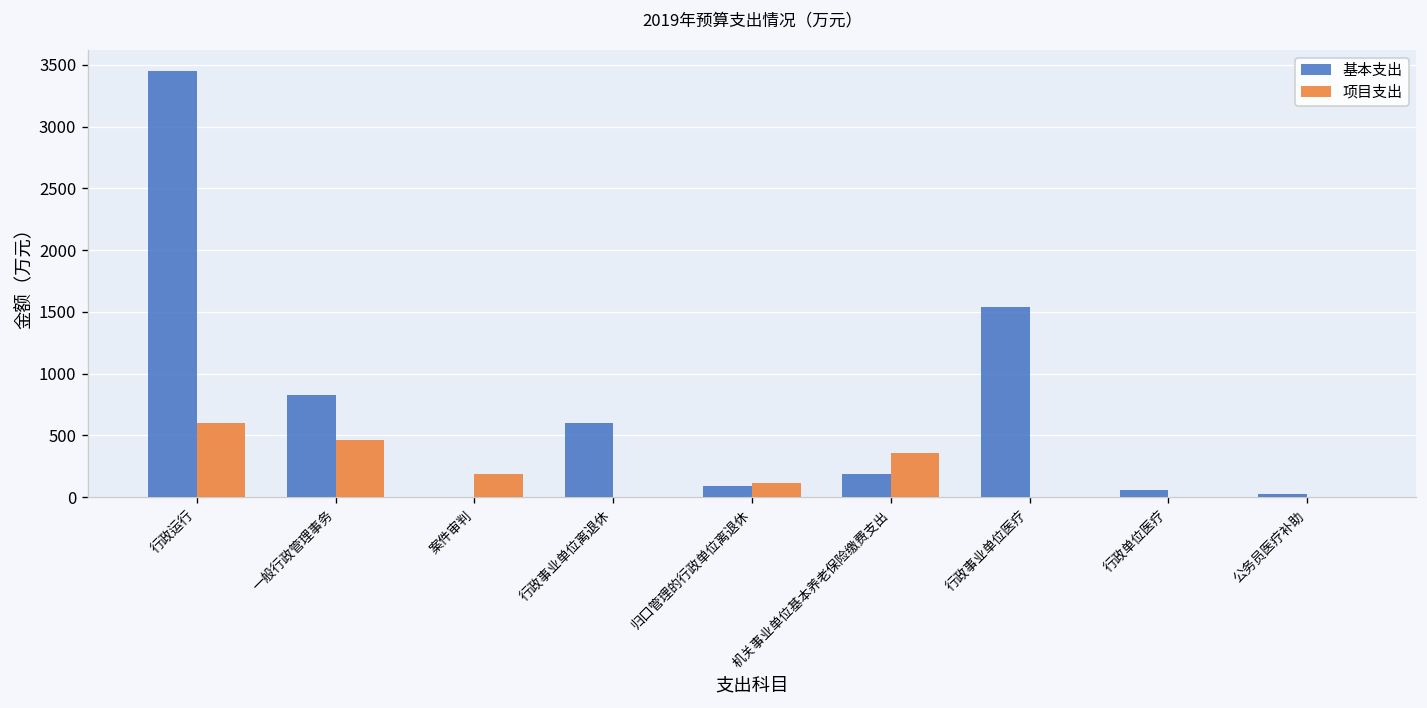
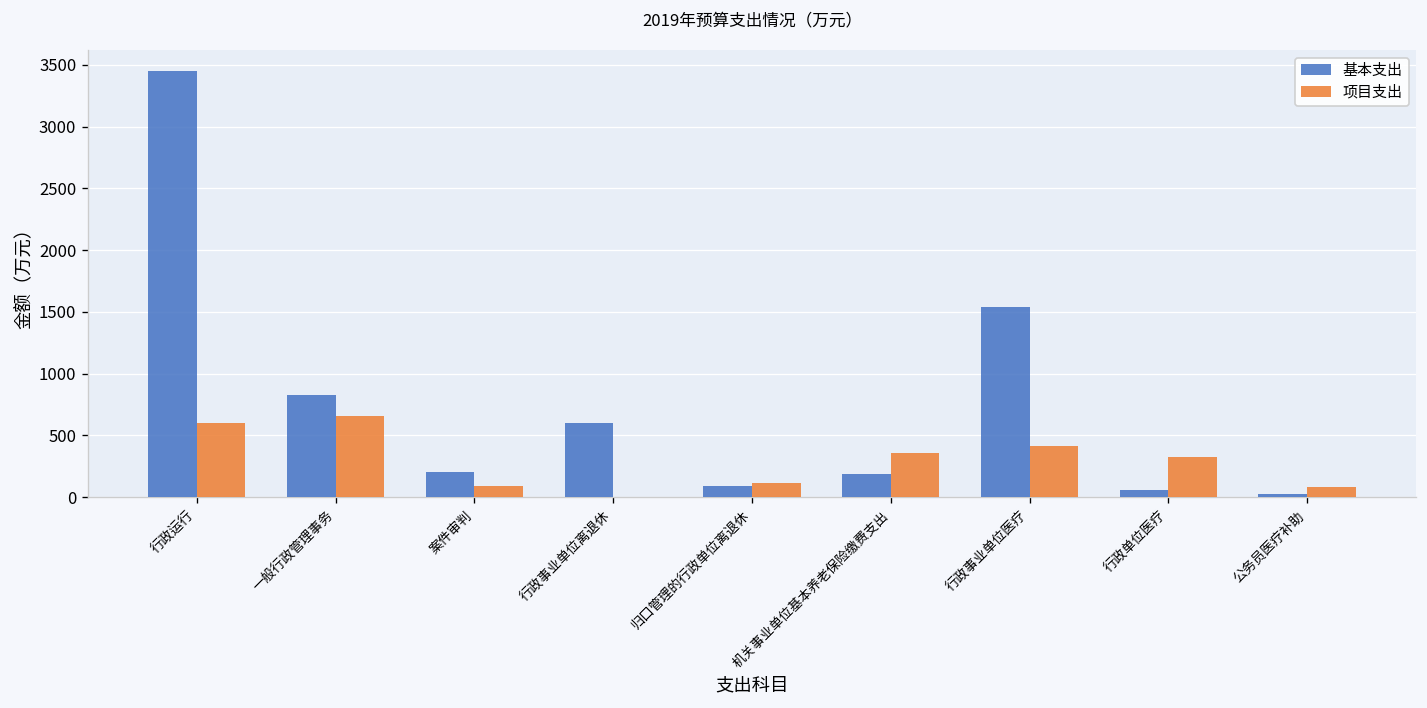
  {
    "基本支出": {
      "行政运行": 3450,
      "一般行政管理事务": 830,
-     "案件审判": 0,
+     "案件审判": 200,
      "行政事业单位离退休": 600,
      "归口管理的行政单位离退休": 90,
      "机关事业单位基本养老保险缴费支出": 190,
      "行政事业单位医疗": 1540,
      "行政单位医疗": 60,
      "公务员医疗补助": 30
    },
    "项目支出": {
      "行政运行": 600,
-     "一般行政管理事务": 460,
-     "案件审判": 190,
+     "一般行政管理事务": 660,
+     "案件审判": 90,
      "行政事业单位离退休": 0,
      "归口管理的行政单位离退休": 120,
      "机关事业单位基本养老保险缴费支出": 360,
-     "行政事业单位医疗": 0,
-     "行政单位医疗": 0,
-     "公务员医疗补助": 0
+     "行政事业单位医疗": 410,
+     "行政单位医疗": 320,
+     "公务员医疗补助": 80
    }
  }
